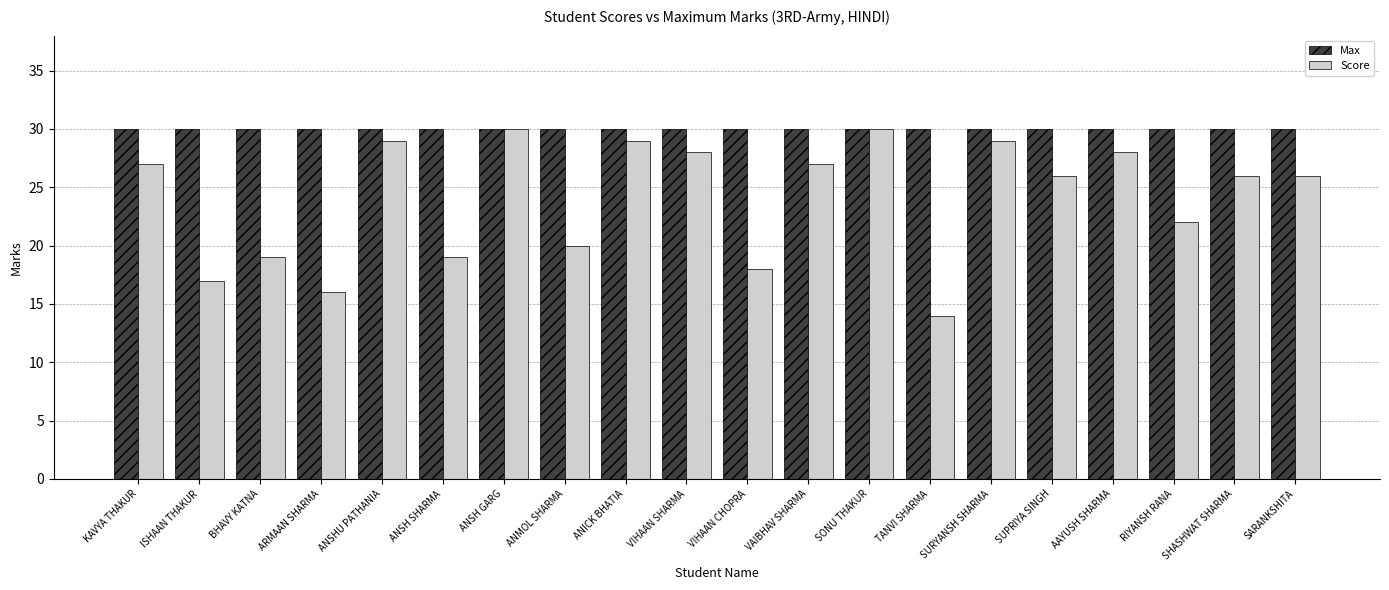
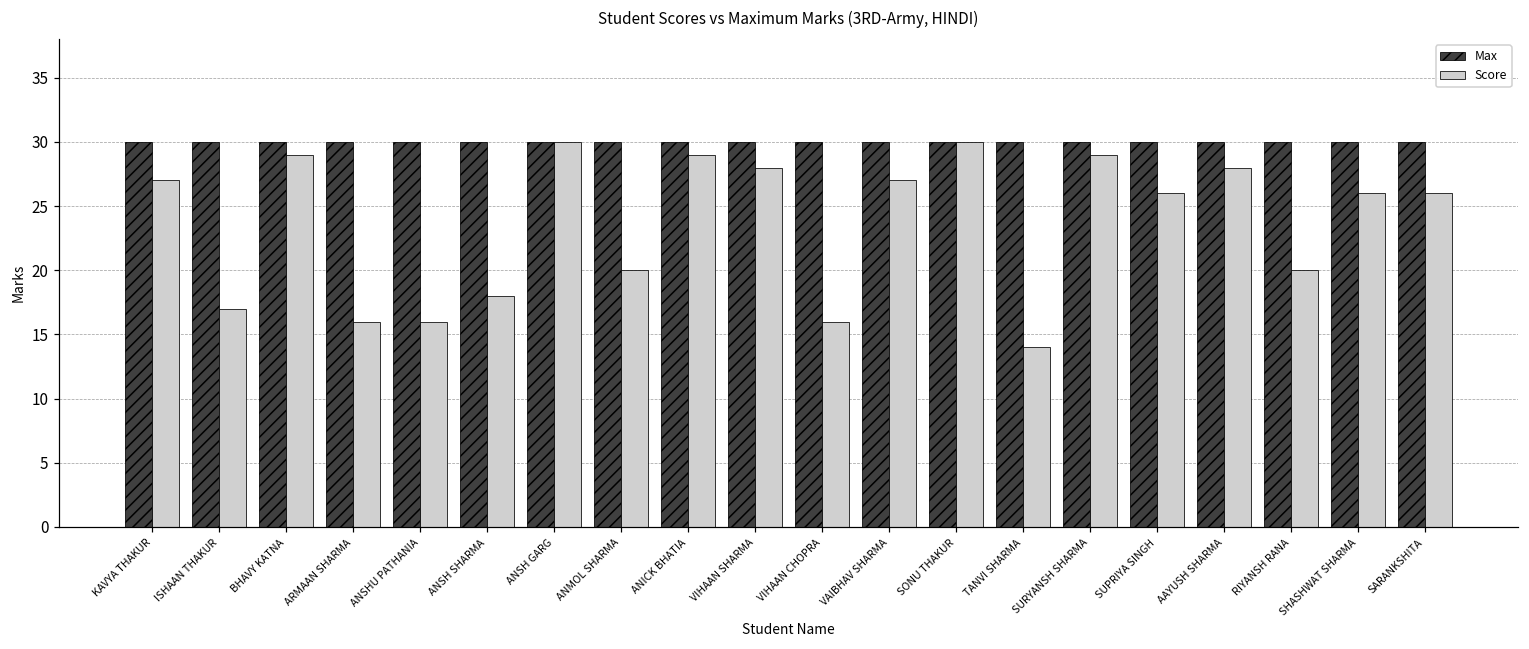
  {
    "Max": {
      "KAVYA THAKUR": 30,
      "ISHAAN THAKUR": 30,
      "BHAVY KATNA": 30,
      "ARMAAN SHARMA": 30,
      "ANSHU PATHANIA": 30,
      "ANSH SHARMA": 30,
      "ANSH GARG": 30,
      "ANMOL SHARMA": 30,
      "ANICK BHATIA": 30,
      "VIHAAN SHARMA": 30,
      "VIHAAN CHOPRA": 30,
      "VAIBHAV SHARMA": 30,
      "SONU THAKUR": 30,
      "TANVI SHARMA": 30,
      "SURYANSH SHARMA": 30,
      "SUPRIYA SINGH": 30,
      "AAYUSH SHARMA": 30,
      "RIYANSH RANA": 30,
      "SHASHWAT SHARMA": 30,
      "SARANKSHITA": 30
    },
    "Score": {
      "KAVYA THAKUR": 27,
      "ISHAAN THAKUR": 17,
-     "BHAVY KATNA": 19,
+     "BHAVY KATNA": 29,
      "ARMAAN SHARMA": 16,
-     "ANSHU PATHANIA": 29,
-     "ANSH SHARMA": 19,
+     "ANSHU PATHANIA": 16,
+     "ANSH SHARMA": 18,
      "ANSH GARG": 30,
      "ANMOL SHARMA": 20,
      "ANICK BHATIA": 29,
      "VIHAAN SHARMA": 28,
-     "VIHAAN CHOPRA": 18,
+     "VIHAAN CHOPRA": 16,
      "VAIBHAV SHARMA": 27,
      "SONU THAKUR": 30,
      "TANVI SHARMA": 14,
      "SURYANSH SHARMA": 29,
      "SUPRIYA SINGH": 26,
      "AAYUSH SHARMA": 28,
-     "RIYANSH RANA": 22,
+     "RIYANSH RANA": 20,
      "SHASHWAT SHARMA": 26,
      "SARANKSHITA": 26
    }
  }
